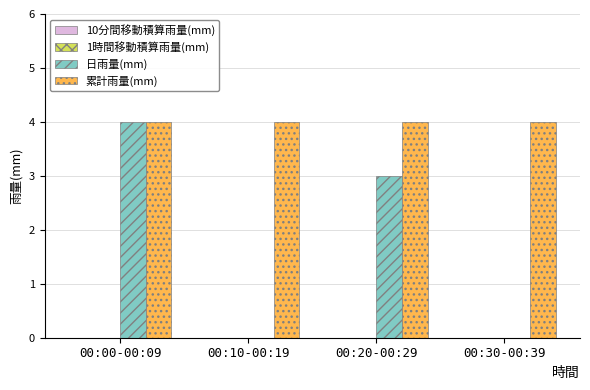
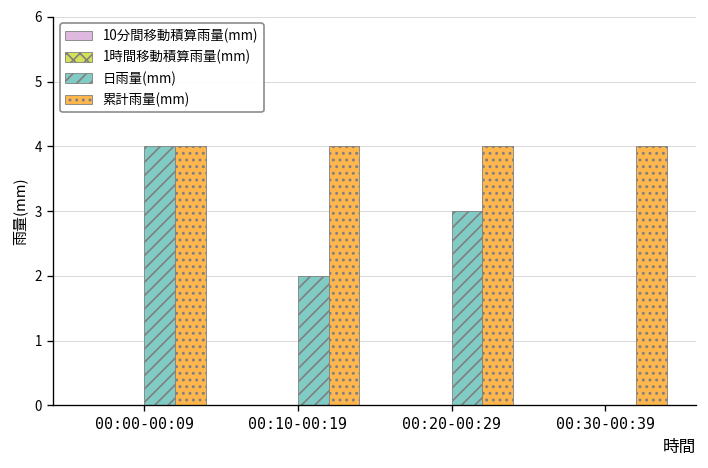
  {
    "10分間移動積算雨量(mm)": {
      "00:00-00:09": 0,
      "00:10-00:19": 0,
      "00:20-00:29": 0,
      "00:30-00:39": 0
    },
    "1時間移動積算雨量(mm)": {
      "00:00-00:09": 0,
      "00:10-00:19": 0,
      "00:20-00:29": 0,
      "00:30-00:39": 0
    },
    "日雨量(mm)": {
      "00:00-00:09": 4,
-     "00:10-00:19": 0,
+     "00:10-00:19": 2,
      "00:20-00:29": 3,
      "00:30-00:39": 0
    },
    "累計雨量(mm)": {
      "00:00-00:09": 4,
      "00:10-00:19": 4,
      "00:20-00:29": 4,
      "00:30-00:39": 4
    }
  }
